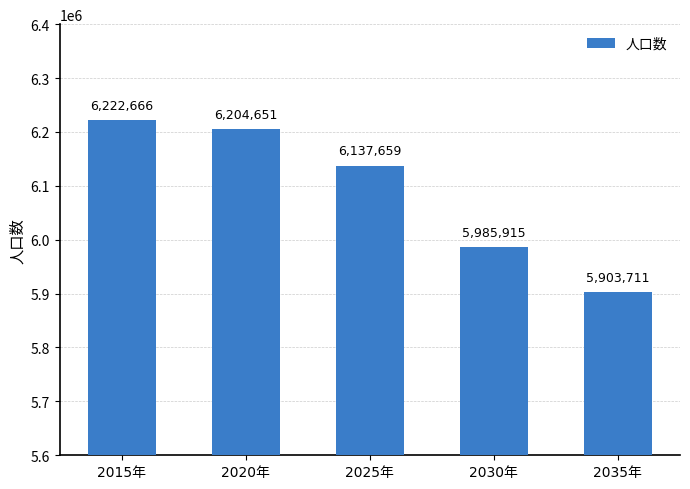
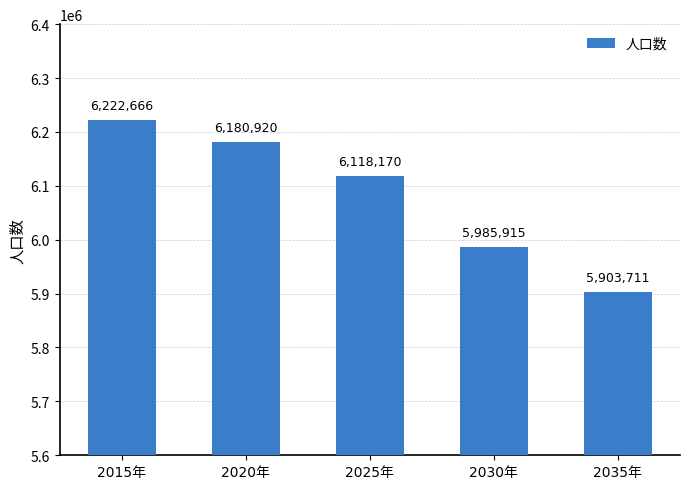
  {
    "2015年": "6,222,666",
-   "2020年": "6,204,651",
-   "2025年": "6,137,659",
+   "2020年": "6,180,920",
+   "2025年": "6,118,170",
    "2030年": "5,985,915",
    "2035年": "5,903,711"
  }
